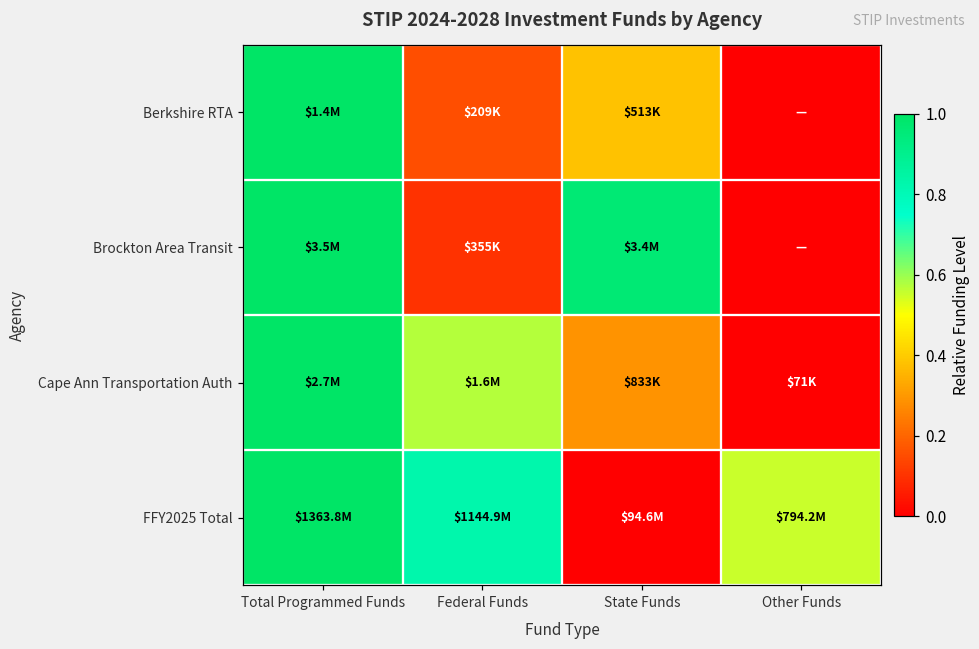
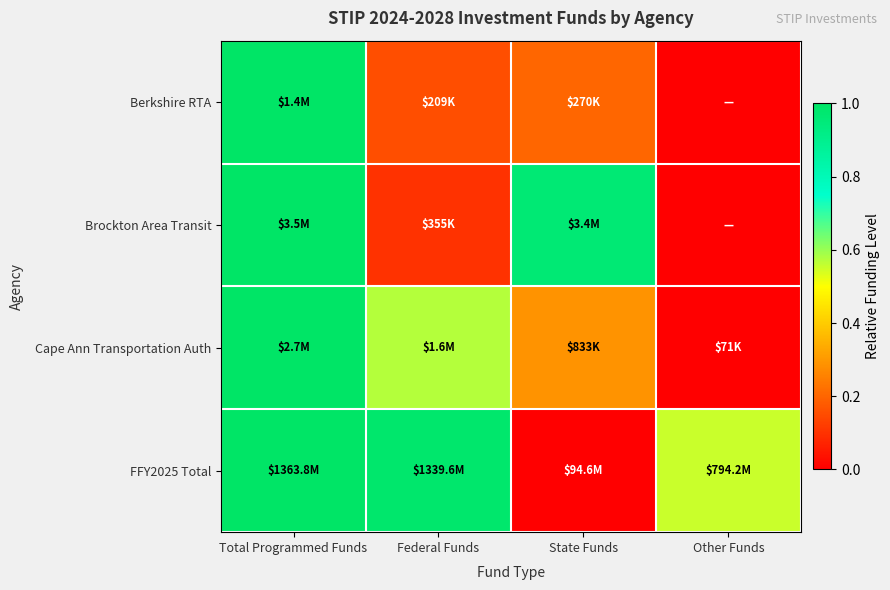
  {
    "Berkshire RTA": {
      "Total Programmed Funds": "$1.4M",
      "Federal Funds": "$209K",
-     "State Funds": "$513K"
+     "State Funds": "$270K"
    },
    "Brockton Area Transit": {
      "Total Programmed Funds": "$3.5M",
      "Federal Funds": "$355K",
      "State Funds": "$3.4M"
    },
    "Cape Ann Transportation Auth": {
      "Total Programmed Funds": "$2.7M",
      "Federal Funds": "$1.6M",
      "State Funds": "$833K",
      "Other Funds": "$71K"
    },
    "FFY2025 Total": {
      "Total Programmed Funds": "$1363.8M",
-     "Federal Funds": "$1144.9M",
+     "Federal Funds": "$1339.6M",
      "State Funds": "$94.6M",
      "Other Funds": "$794.2M"
    }
  }
